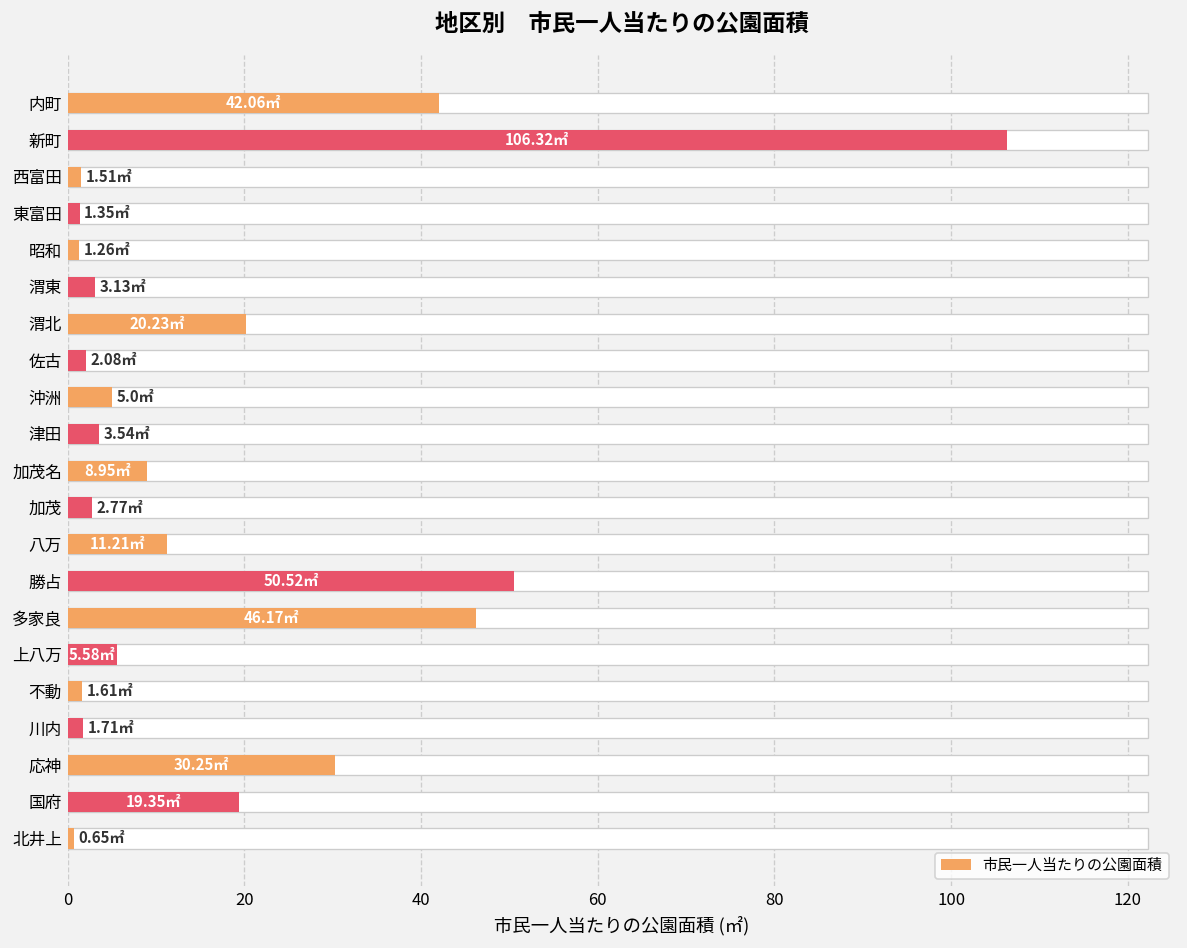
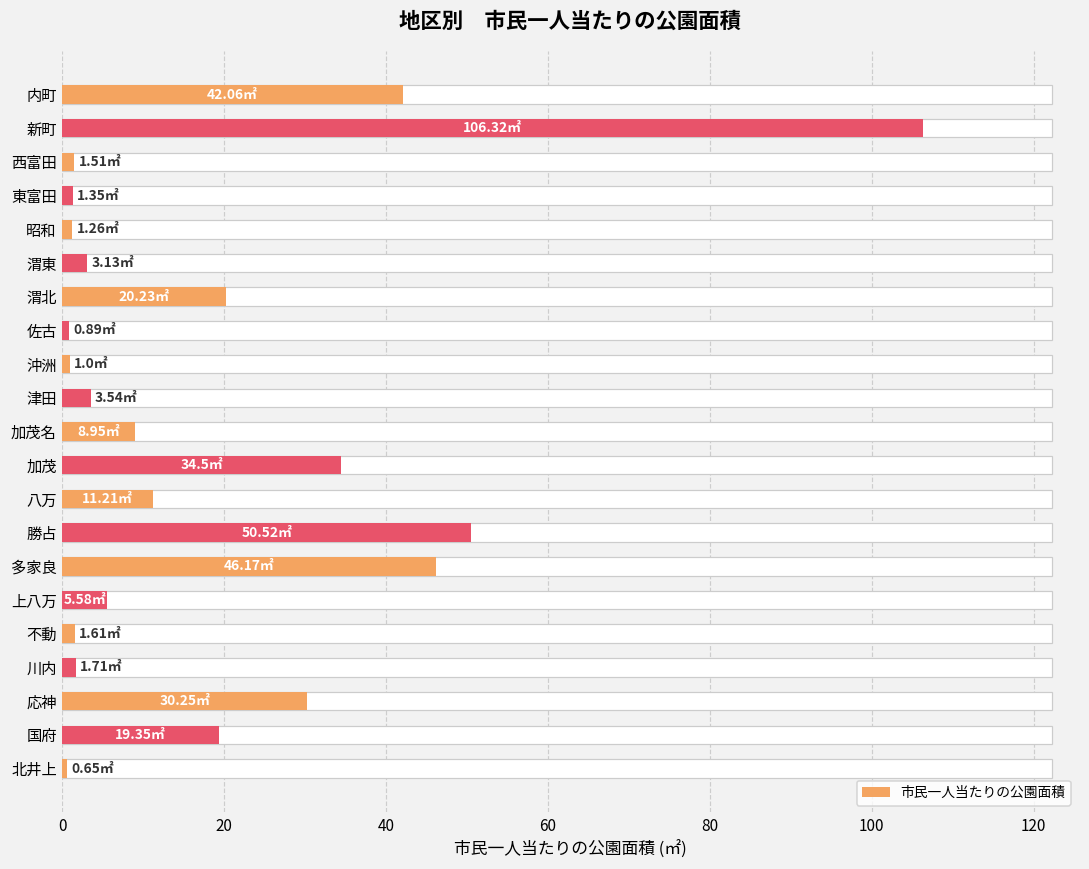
  {
    "市民一人当たりの公園面積": {
-     "佐古": "2.08㎡",
-     "沖洲": "5.0㎡",
-     "加茂": "2.77㎡"
+     "佐古": "0.89㎡",
+     "沖洲": "1.0㎡",
+     "加茂": "34.5㎡"
    }
  }
